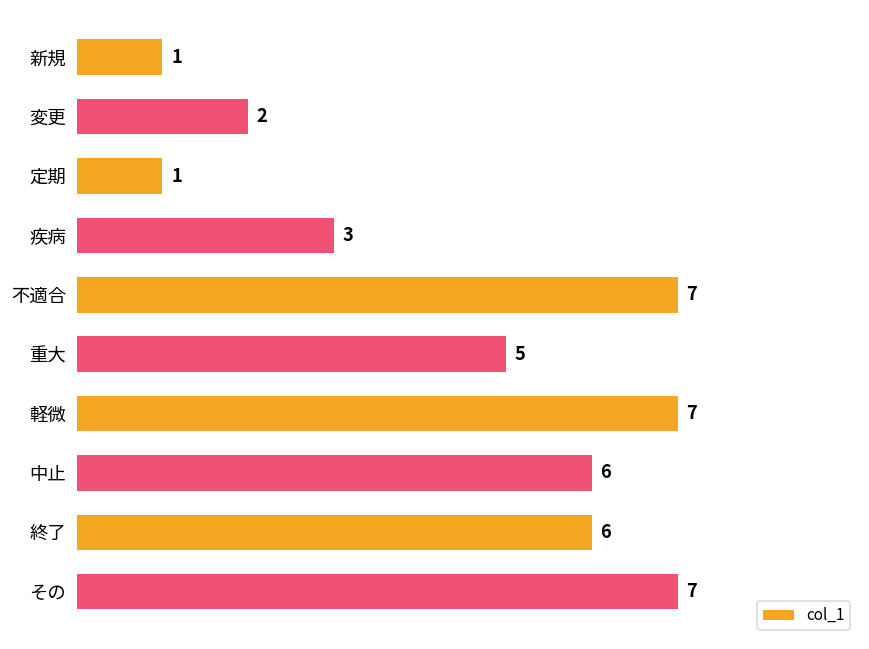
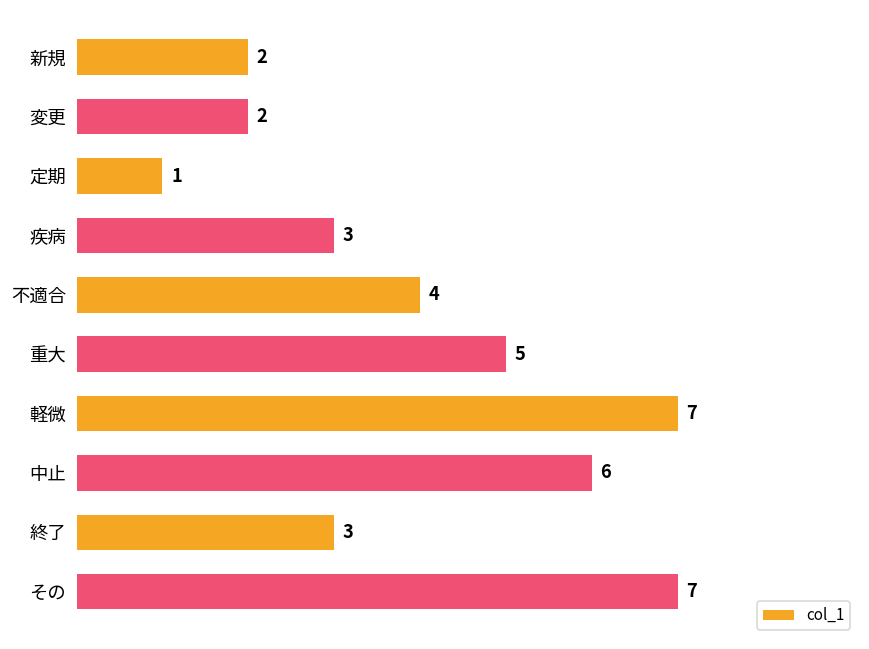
  {
-   "新規": 1,
+   "新規": 2,
    "変更": 2,
    "定期": 1,
    "疾病": 3,
-   "不適合": 7,
+   "不適合": 4,
    "重大": 5,
    "軽微": 7,
    "中止": 6,
-   "終了": 6,
+   "終了": 3,
    "その": 7
  }
